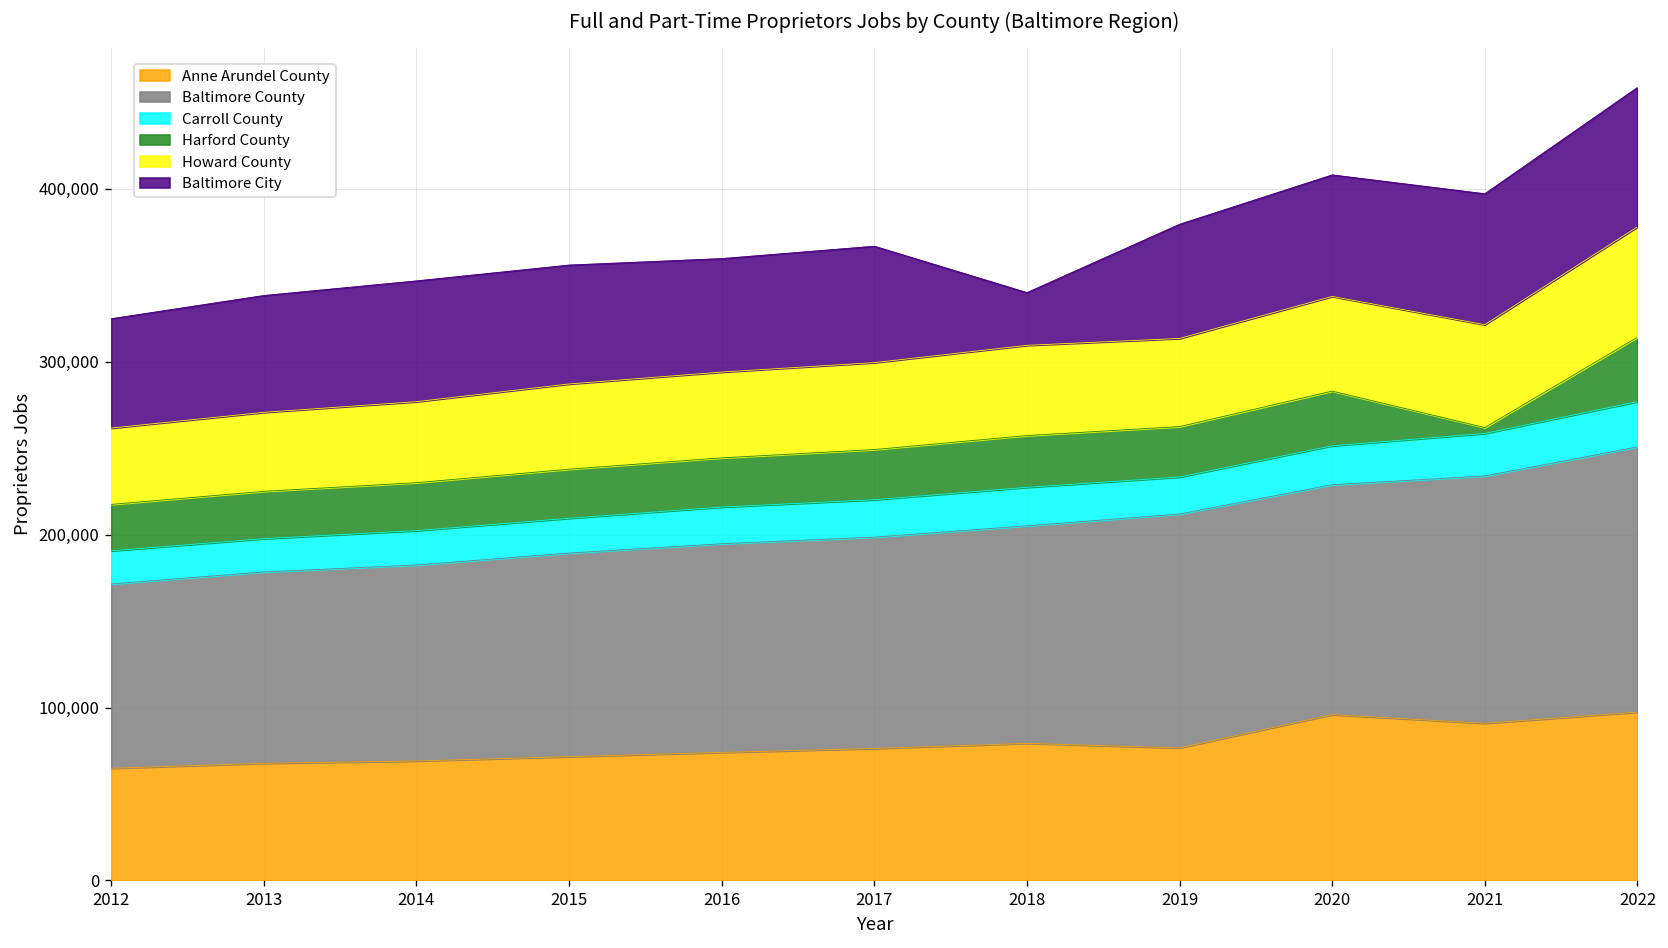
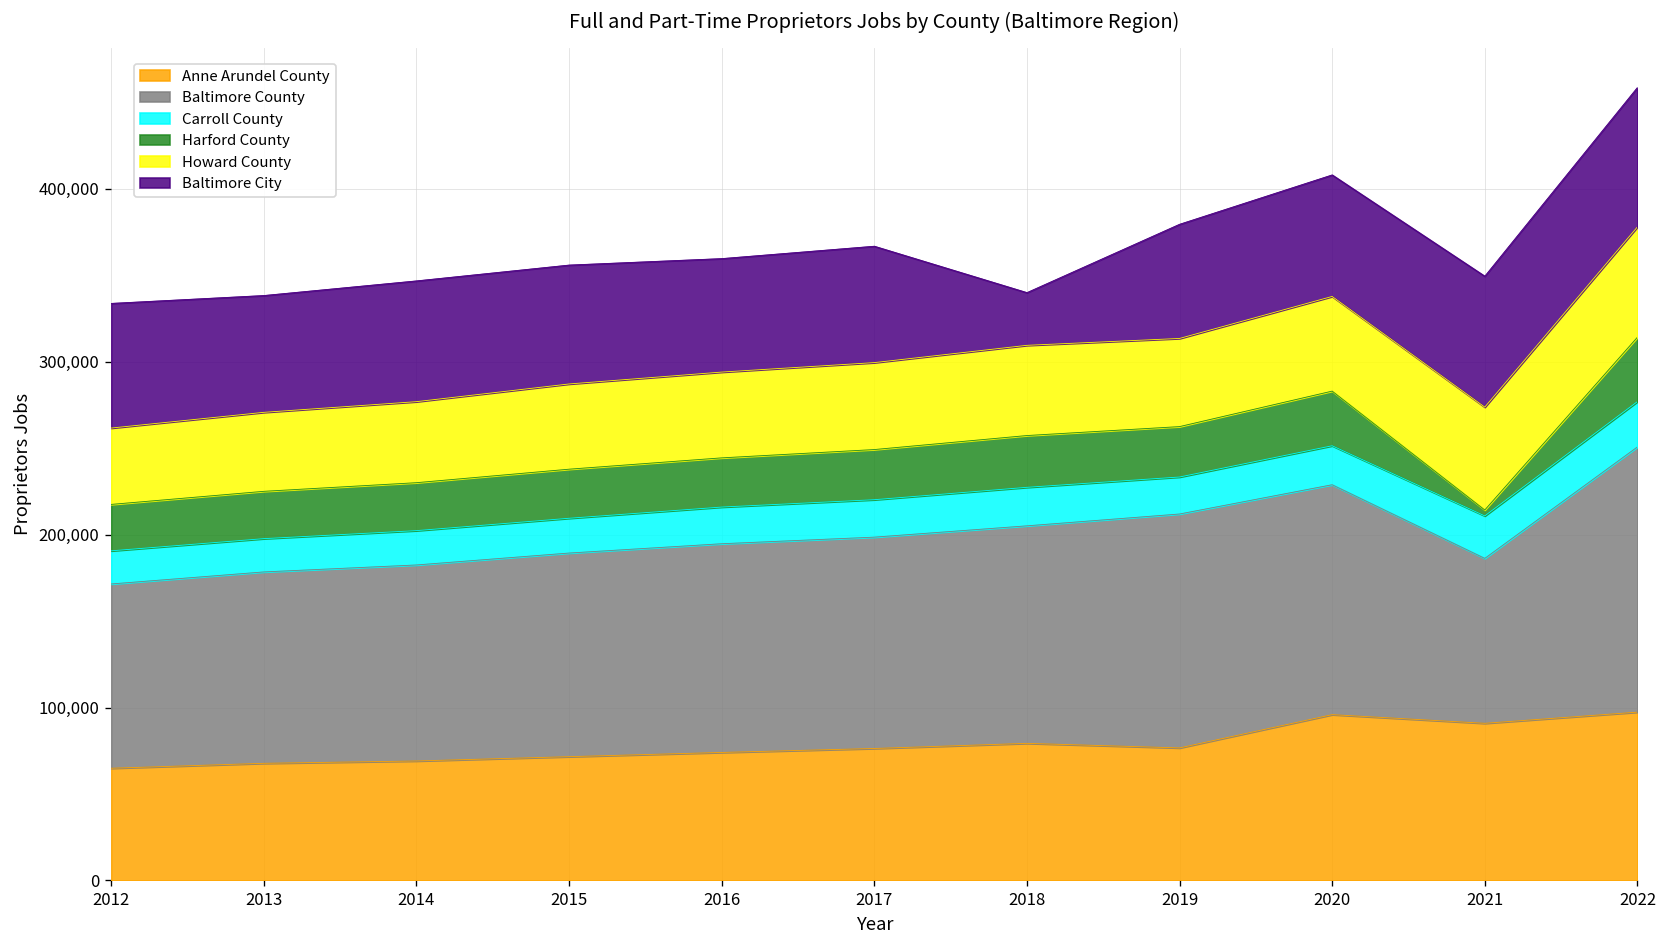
  {
    "Anne Arundel County": {
      "2012": "65,000",
      "2013": "68,000",
      "2014": "69,000",
      "2015": "72,000",
      "2016": "74,000",
      "2017": "76,000",
      "2018": "79,000",
      "2019": "77,000",
      "2020": "96,000",
      "2021": "91,000",
      "2022": "97,000"
    },
    "Baltimore County": {
      "2012": "107,000",
      "2013": "111,000",
      "2014": "113,000",
      "2015": "118,000",
      "2016": "121,000",
      "2017": "122,000",
      "2018": "126,000",
      "2019": "135,000",
      "2020": "133,000",
-     "2021": "143,000",
+     "2021": "95,000",
      "2022": "153,000"
    },
    "Carroll County": {
      "2012": "19,000",
      "2013": "19,000",
      "2014": "20,000",
      "2015": "20,000",
      "2016": "21,000",
      "2017": "22,000",
      "2018": "22,000",
      "2019": "21,000",
      "2020": "23,000",
      "2021": "25,000",
      "2022": "26,000"
    },
    "Harford County": {
      "2012": "27,000",
      "2013": "27,000",
      "2014": "28,000",
      "2015": "28,000",
      "2016": "28,000",
      "2017": "29,000",
      "2018": "30,000",
      "2019": "29,000",
      "2020": "32,000",
      "2021": "3,000",
      "2022": "37,000"
    },
    "Howard County": {
      "2012": "44,000",
      "2013": "46,000",
      "2014": "47,000",
      "2015": "49,000",
      "2016": "50,000",
      "2017": "50,000",
      "2018": "52,000",
      "2019": "51,000",
      "2020": "55,000",
      "2021": "59,000",
      "2022": "64,000"
    },
    "Baltimore City": {
-     "2012": "63,000",
+     "2012": "72,000",
      "2013": "68,000",
      "2014": "70,000",
      "2015": "69,000",
      "2016": "66,000",
      "2017": "67,000",
      "2018": "30,000",
      "2019": "66,000",
      "2020": "70,000",
      "2021": "76,000",
      "2022": "81,000"
    }
  }
